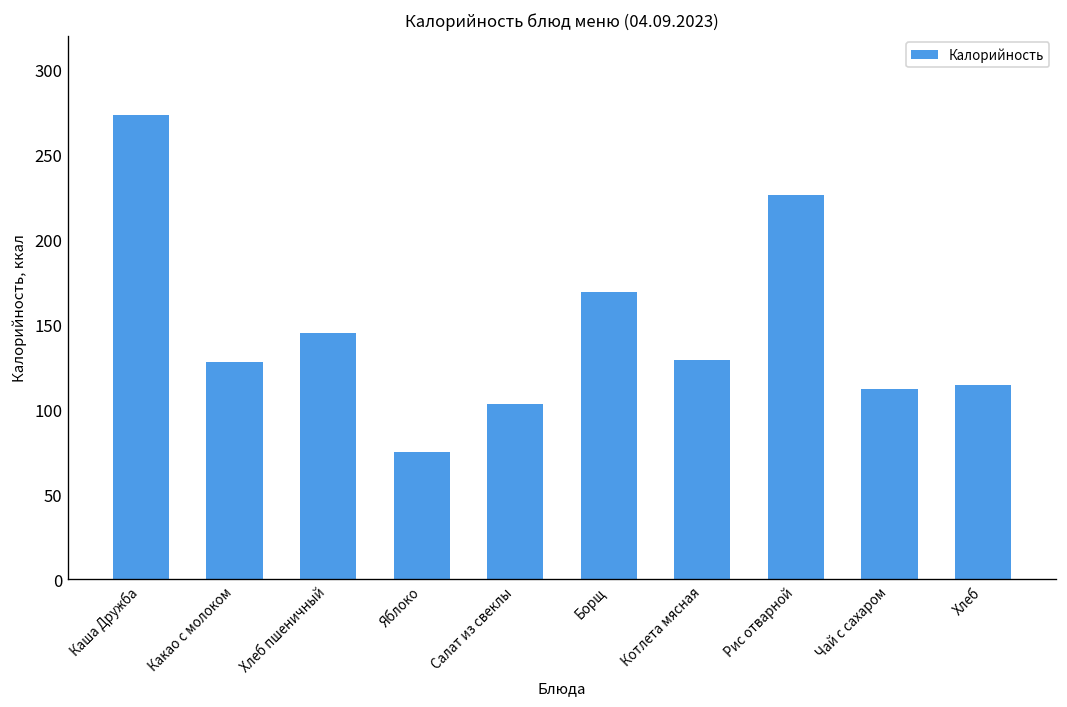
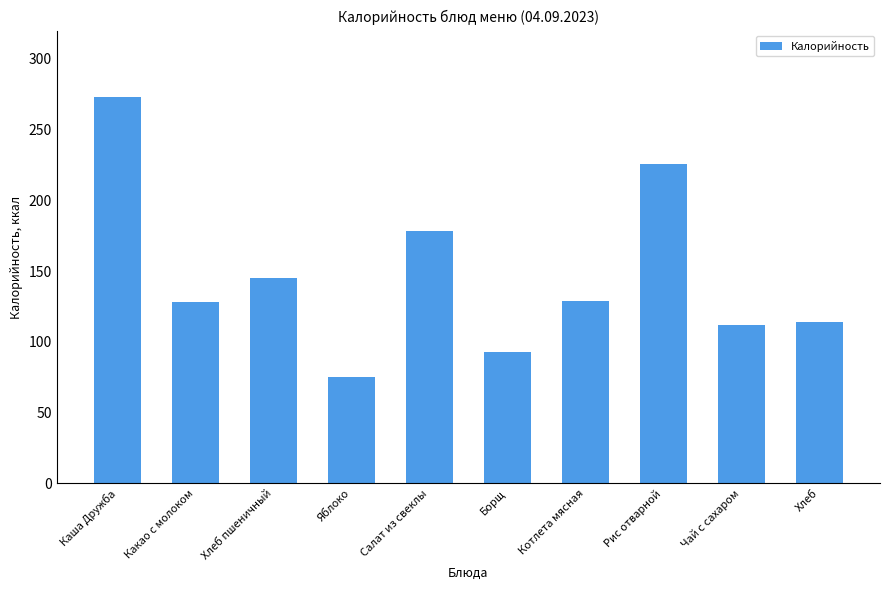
  {
    "Каша Дружба": 273,
    "Какао с молоком": 128,
    "Хлеб пшеничный": 145,
    "Яблоко": 75,
-   "Салат из свеклы": 103,
-   "Борщ": 169,
+   "Салат из свеклы": 178,
+   "Борщ": 93,
    "Котлета мясная": 129,
    "Рис отварной": 226,
    "Чай с сахаром": 112,
    "Хлеб": 114
  }
